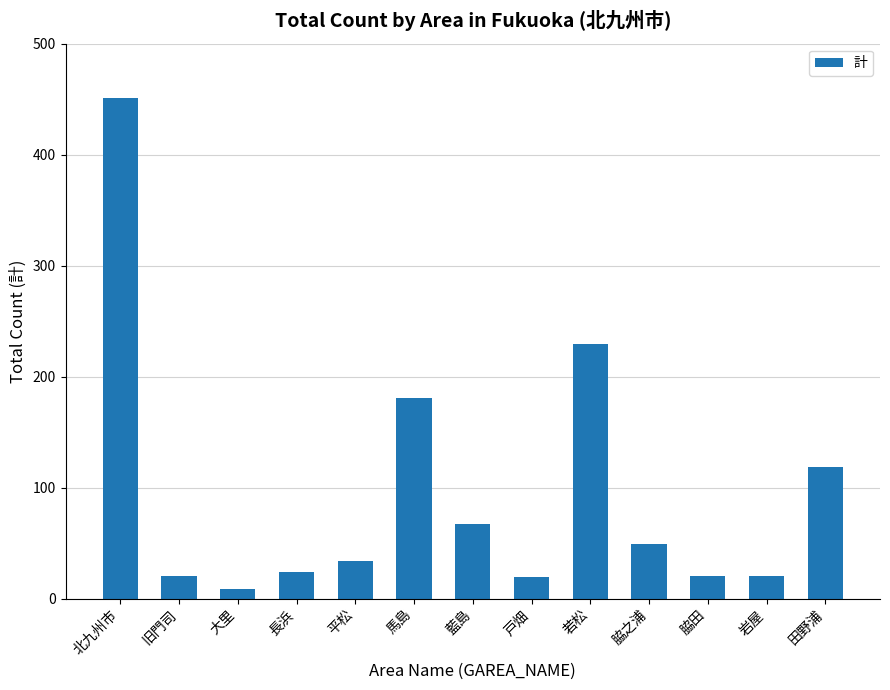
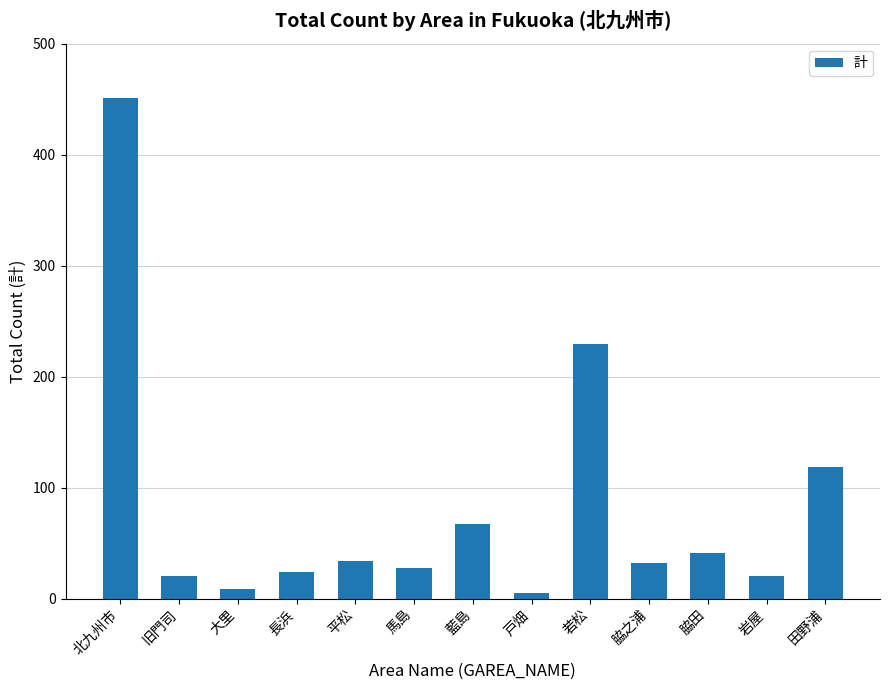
  {
    "北九州市": 451,
    "旧門司": 20,
    "大里": 9,
    "長浜": 24,
    "平松": 34,
-   "馬島": 181,
+   "馬島": 28,
    "藍島": 67,
-   "戸畑": 19,
+   "戸畑": 5,
    "若松": 229,
-   "脇之浦": 49,
-   "脇田": 20,
+   "脇之浦": 32,
+   "脇田": 41,
    "岩屋": 20,
    "田野浦": 119
  }
